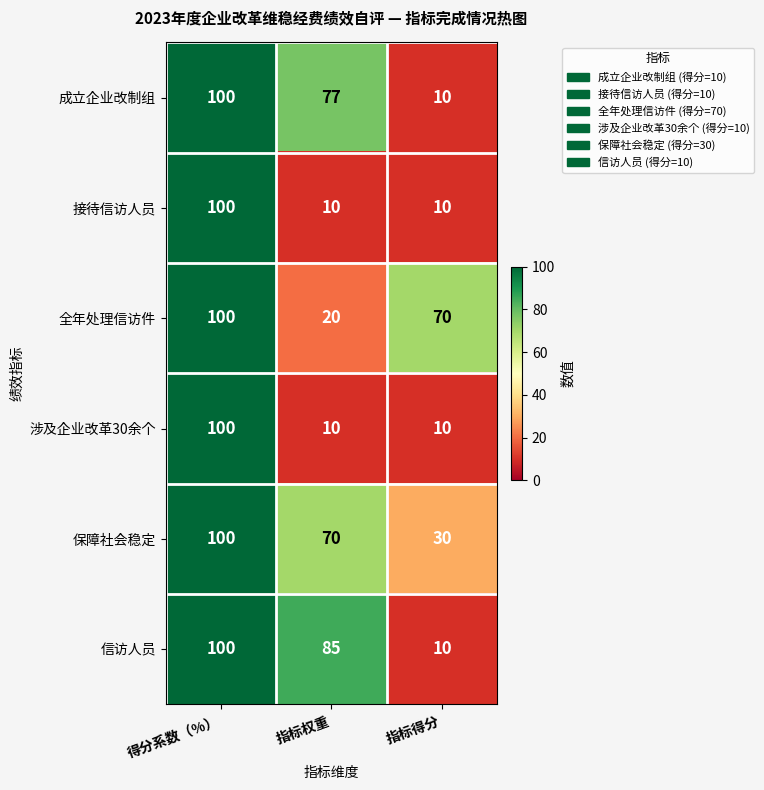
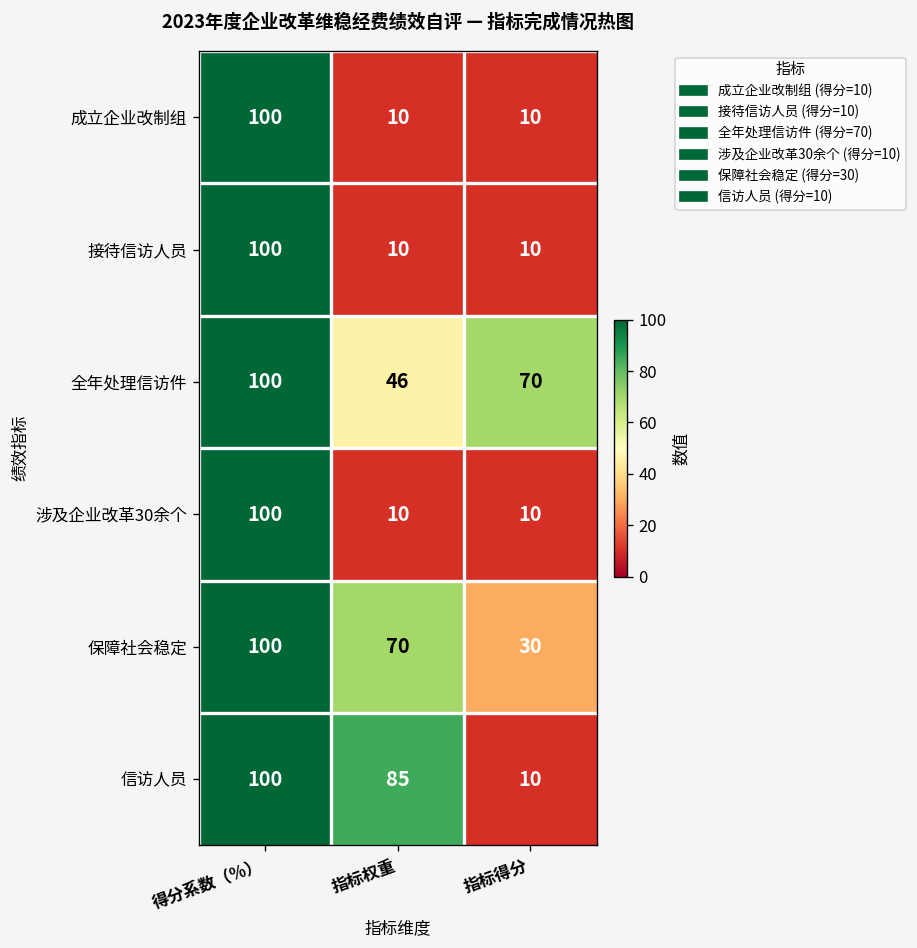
  {
    "成立企业改制组": {
      "得分系数（%）": 100,
-     "指标权重": 77,
+     "指标权重": 10,
      "指标得分": 10
    },
    "接待信访人员": {
      "得分系数（%）": 100,
      "指标权重": 10,
      "指标得分": 10
    },
    "全年处理信访件": {
      "得分系数（%）": 100,
-     "指标权重": 20,
+     "指标权重": 46,
      "指标得分": 70
    },
    "涉及企业改革30余个": {
      "得分系数（%）": 100,
      "指标权重": 10,
      "指标得分": 10
    },
    "保障社会稳定": {
      "得分系数（%）": 100,
      "指标权重": 70,
      "指标得分": 30
    },
    "信访人员": {
      "得分系数（%）": 100,
      "指标权重": 85,
      "指标得分": 10
    }
  }
